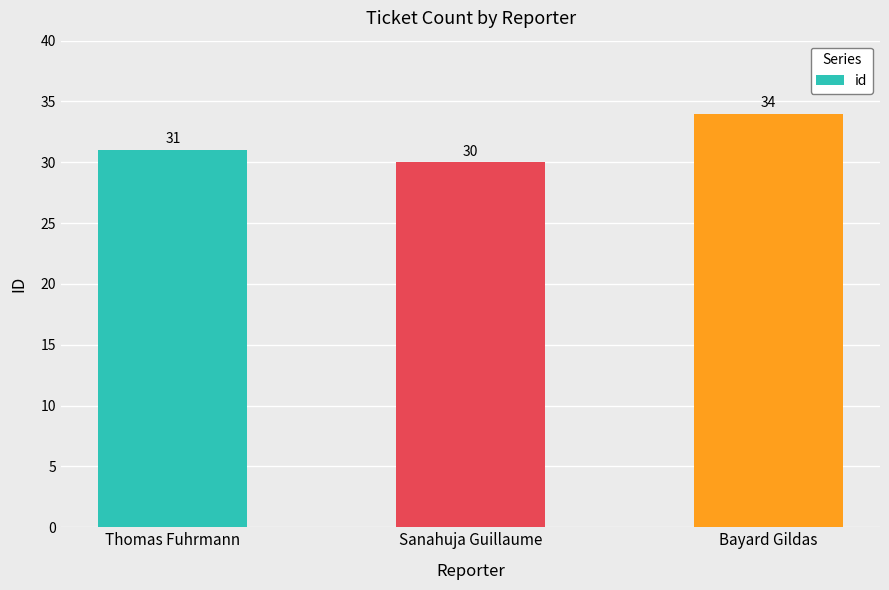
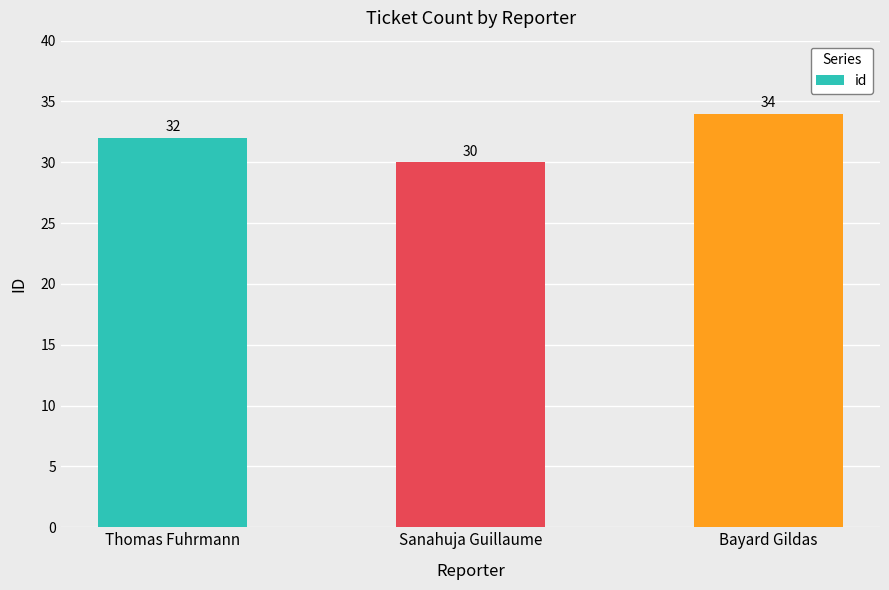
  {
-   "Thomas Fuhrmann": 31,
+   "Thomas Fuhrmann": 32,
    "Sanahuja Guillaume": 30,
    "Bayard Gildas": 34
  }
